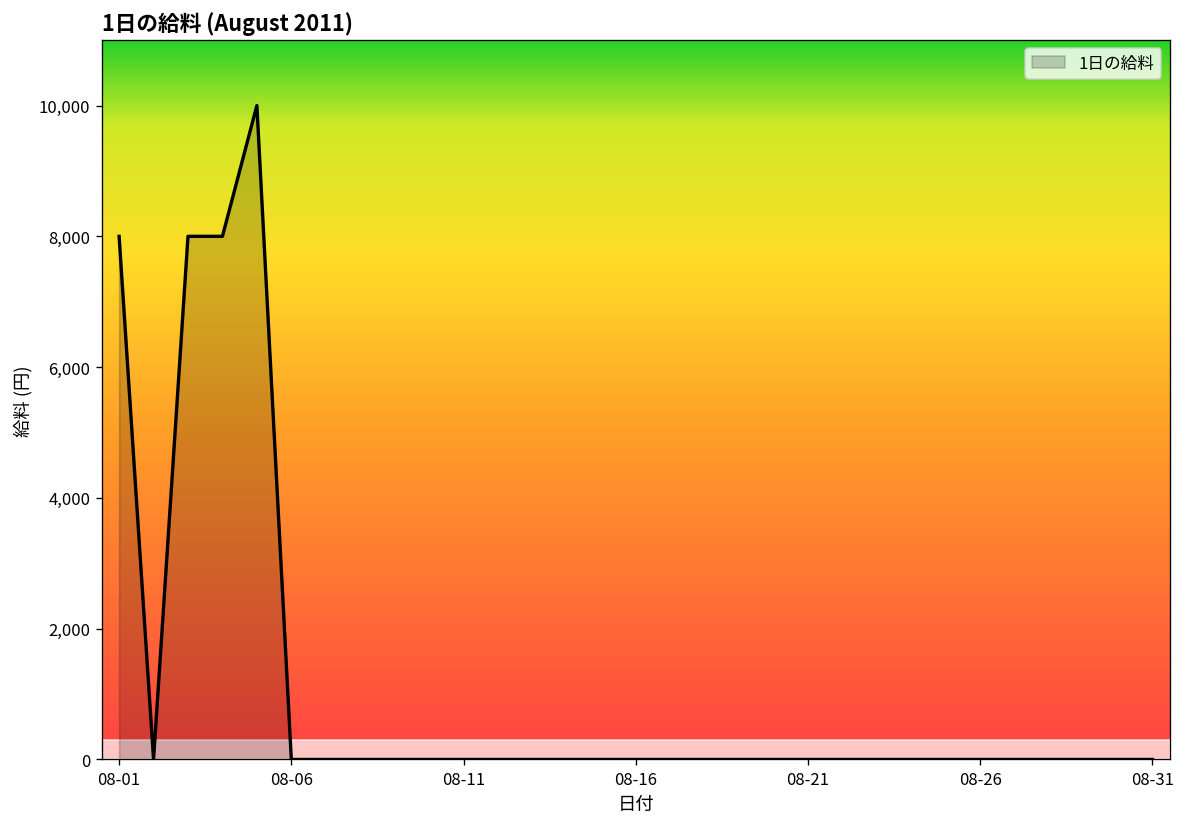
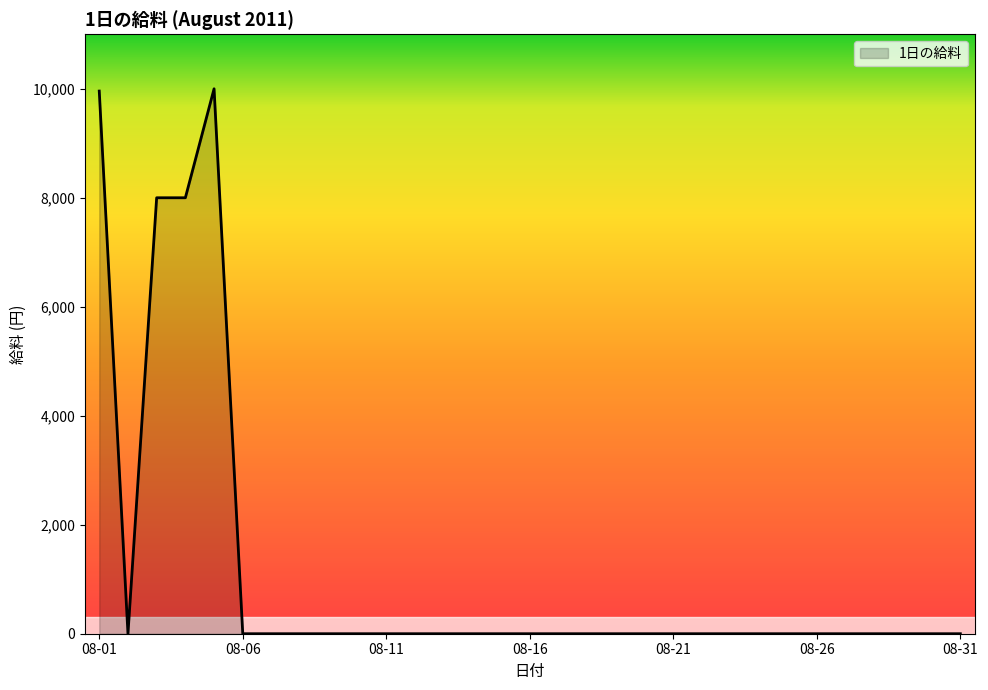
  {
-   "08-01": "8,000"
+   "08-01": "10,000"
  }
